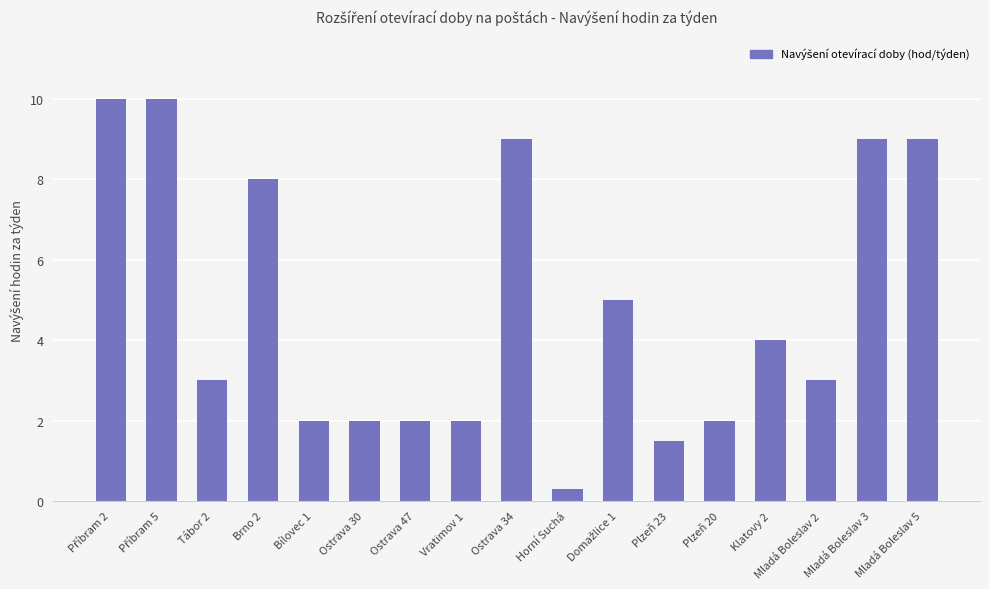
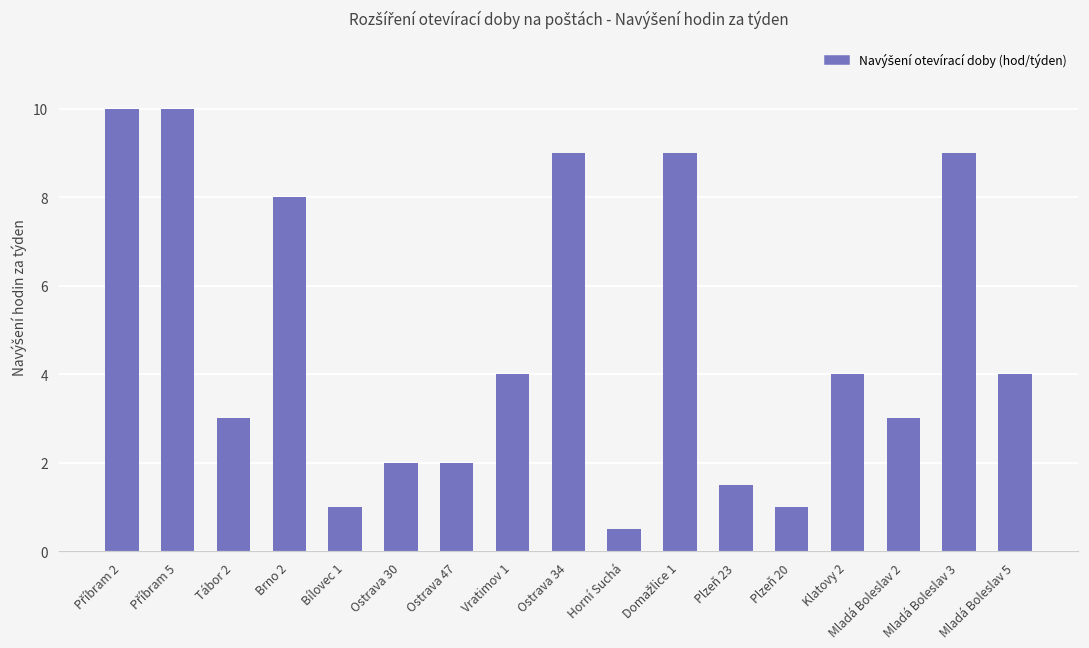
  {
    "Příbram 2": 10.0,
    "Příbram 5": 10.0,
    "Tábor 2": 3.0,
    "Brno 2": 8.0,
-   "Bílovec 1": 2,
+   "Bílovec 1": 1,
    "Ostrava 30": 2.0,
    "Ostrava 47": 2.0,
-   "Vratimov 1": 2,
+   "Vratimov 1": 4,
    "Ostrava 34": 9.0,
-   "Horní Suchá": 0.3,
-   "Domažlice 1": 5,
+   "Horní Suchá": 0.5,
+   "Domažlice 1": 9,
    "Plzeň 23": 1.5,
-   "Plzeň 20": 2,
+   "Plzeň 20": 1,
    "Klatovy 2": 4.0,
    "Mladá Boleslav 2": 3.0,
    "Mladá Boleslav 3": 9.0,
-   "Mladá Boleslav 5": 9
+   "Mladá Boleslav 5": 4
  }
